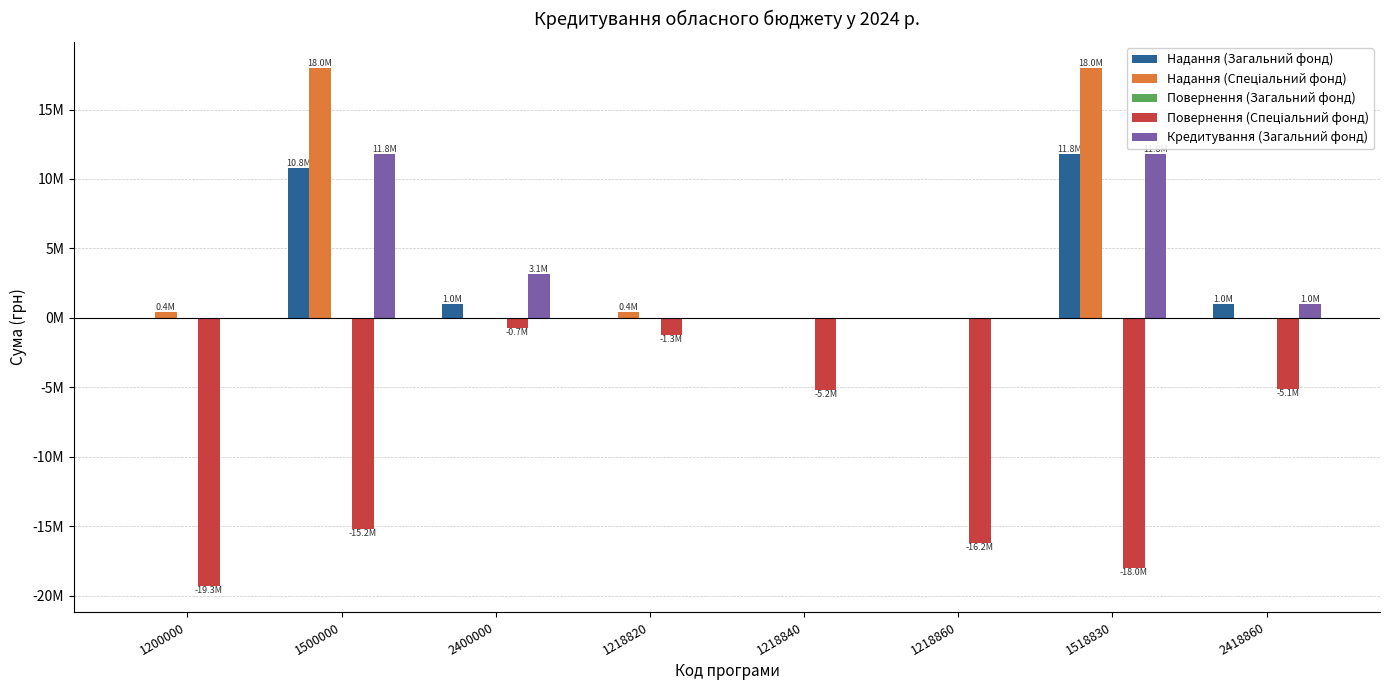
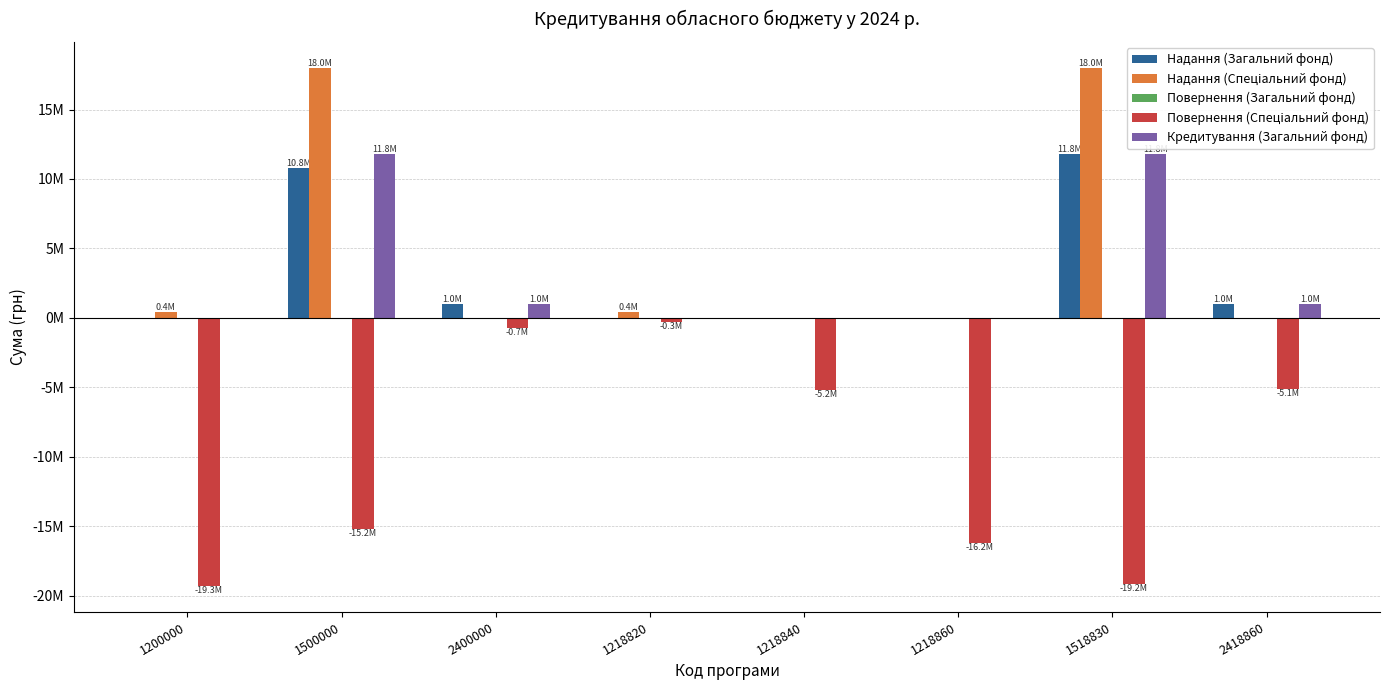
  {
    "Надання (Загальний фонд)": {
      "1500000": "10.8M",
      "2400000": "1.0M",
      "1518830": "11.8M",
      "2418860": "1.0M"
    },
    "Надання (Спеціальний фонд)": {
      "1200000": "0.4M",
      "1500000": "18.0M",
      "1218820": "0.4M",
      "1518830": "18.0M"
    },
    "Повернення (Загальний фонд)": {
      "1200000": "0",
      "1500000": "0",
      "2400000": "0",
      "1218820": "0",
      "1218840": "0",
      "1218860": "0",
      "1518830": "0",
      "2418860": "0"
    },
    "Повернення (Спеціальний фонд)": {
      "1200000": "-19.3M",
      "1500000": "-15.2M",
      "2400000": "-0.7M",
-     "1218820": "-1.3M",
+     "1218820": "-0.3M",
      "1218840": "-5.2M",
      "1218860": "-16.2M",
-     "1518830": "-18.0M",
+     "1518830": "-19.2M",
      "2418860": "-5.1M"
    },
    "Кредитування (Загальний фонд)": {
      "1500000": "11.8M",
-     "2400000": "3.1M",
+     "2400000": "1.0M",
      "2418860": "1.0M"
    }
  }
